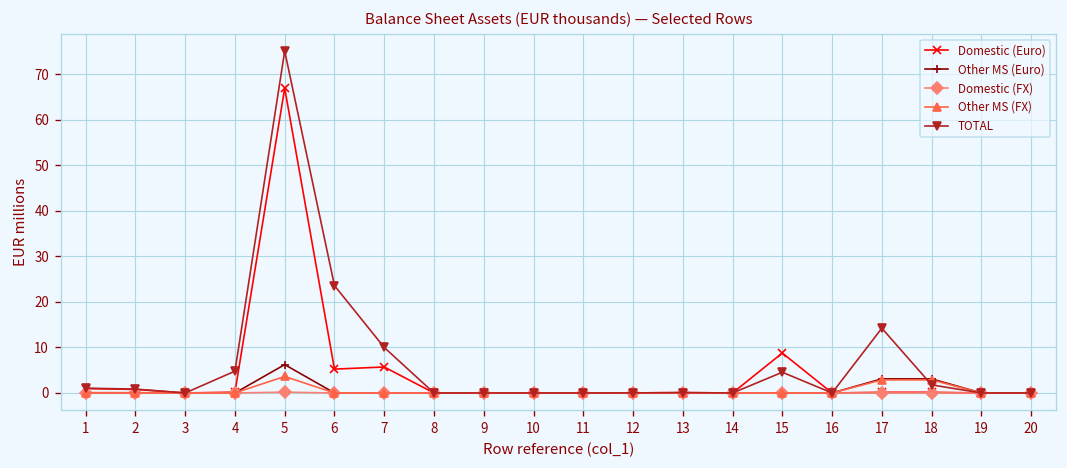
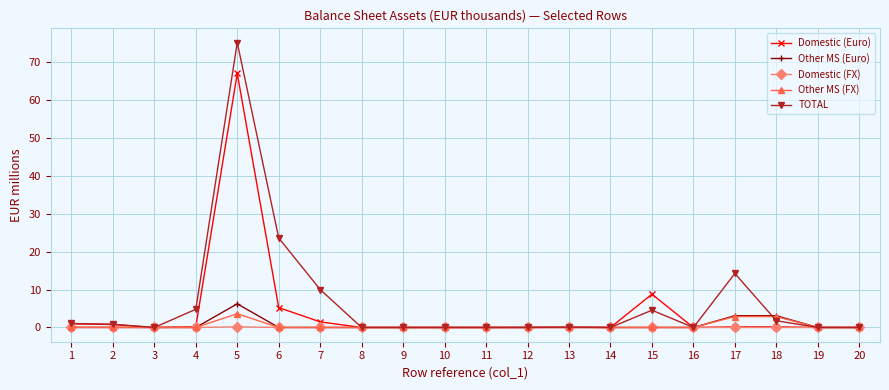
  {
    "Domestic (Euro)": {
      "5": 67,
      "6": 5,
-     "7": 6,
+     "7": 1,
      "15": 9
    },
    "Other MS (Euro)": {
      "5": 6
    },
    "TOTAL": {
      "4": 5,
      "5": 75,
      "6": 24,
      "7": 10,
      "15": 5,
      "17": 14,
      "18": 2
    }
  }
